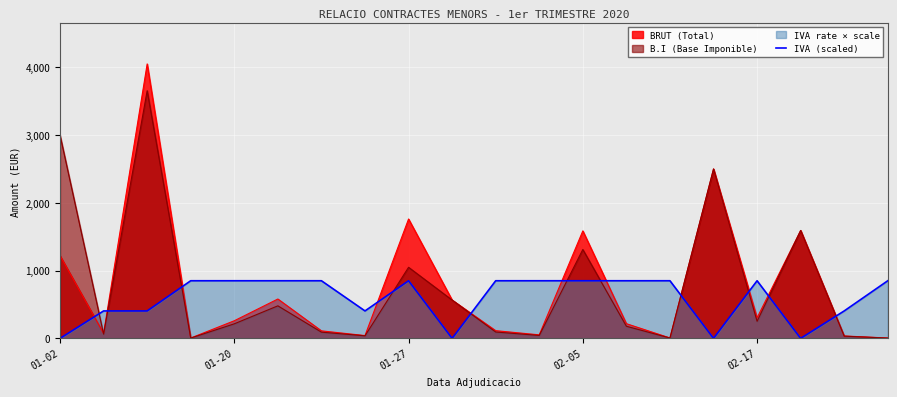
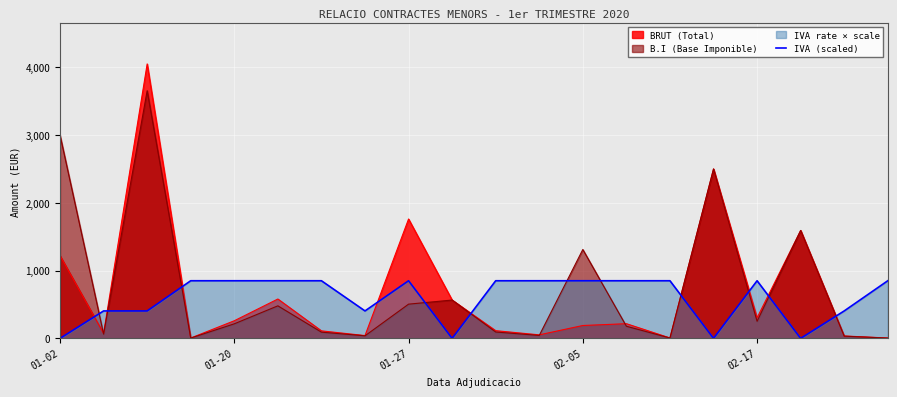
  {
    "BRUT (Total)": {
      "01-02": "1,200",
      "01-20": "300",
      "01-27": "1,800",
-     "02-05": "1,600",
+     "02-05": "200",
      "02-17": "300"
    },
    "B.I (Base Imponible)": {
      "01-02": "3,000",
      "01-20": "200",
-     "01-27": "1,000",
+     "01-27": "500",
      "02-05": "1,300",
      "02-17": "300"
    },
    "IVA rate × scale": {
      "01-02": "0",
      "01-20": "900",
      "01-27": "900",
      "02-05": "900",
      "02-17": "900"
    }
  }
